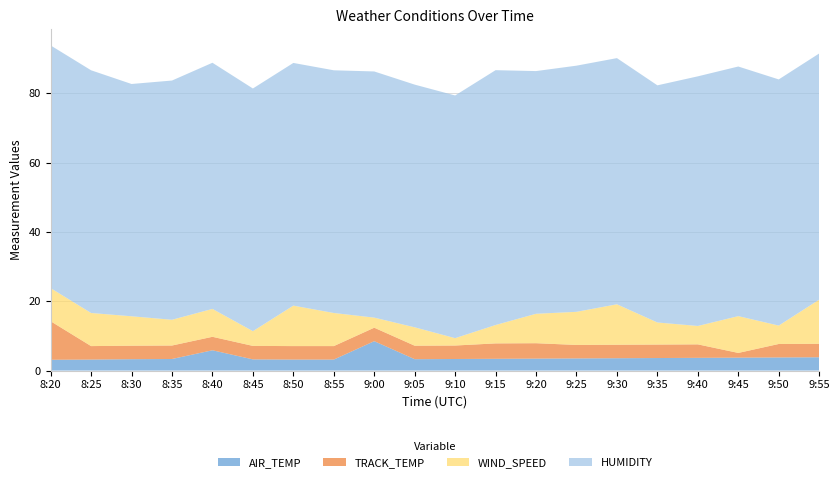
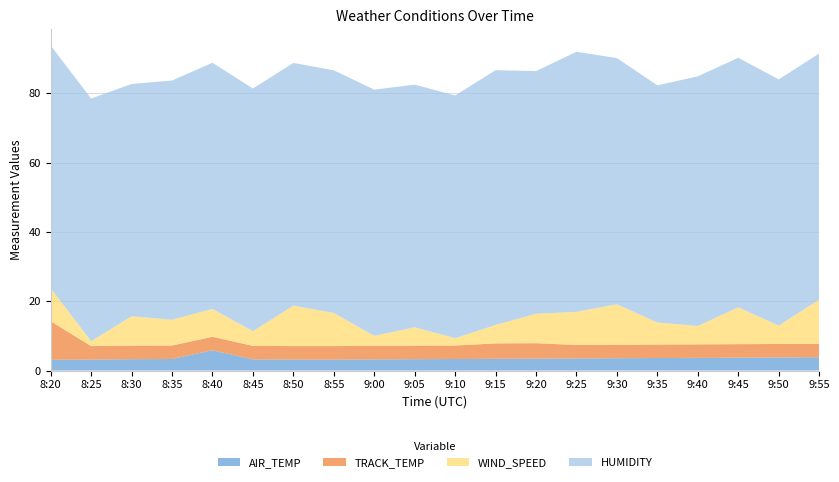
  {
    "AIR_TEMP": {
      "8:20": 3,
      "8:25": 3,
      "8:30": 3,
      "8:35": 3,
      "8:40": 6,
      "8:45": 3,
      "8:50": 3,
      "8:55": 3,
-     "9:00": 8,
+     "9:00": 3,
      "9:05": 3,
      "9:10": 3,
      "9:15": 3,
      "9:20": 3,
      "9:25": 4,
      "9:30": 4,
      "9:35": 4,
      "9:40": 4,
      "9:45": 4,
      "9:50": 4,
      "9:55": 4
    },
    "TRACK_TEMP": {
      "8:20": 11,
      "8:25": 4,
      "8:30": 4,
      "8:35": 4,
      "8:40": 4,
      "8:45": 4,
      "8:50": 4,
      "8:55": 4,
      "9:00": 4,
      "9:05": 4,
      "9:10": 4,
      "9:15": 4,
      "9:20": 4,
      "9:25": 4,
      "9:30": 4,
      "9:35": 4,
      "9:40": 4,
-     "9:45": 1,
+     "9:45": 4,
      "9:50": 4,
      "9:55": 4
    },
    "WIND_SPEED": {
      "8:20": 10,
-     "8:25": 10,
+     "8:25": 1,
      "8:30": 8,
      "8:35": 7,
      "8:40": 8,
      "8:45": 4,
      "8:50": 12,
      "8:55": 10,
      "9:00": 3,
      "9:05": 5,
      "9:10": 2,
      "9:15": 5,
      "9:20": 8,
      "9:25": 10,
      "9:30": 12,
      "9:35": 6,
      "9:40": 5,
      "9:45": 11,
      "9:50": 5,
      "9:55": 13
    },
    "HUMIDITY": {
      "8:20": 70,
      "8:25": 70,
      "8:30": 67,
      "8:35": 69,
      "8:40": 71,
      "8:45": 70,
      "8:50": 70,
      "8:55": 70,
      "9:00": 71,
      "9:05": 70,
      "9:10": 70,
      "9:15": 74,
      "9:20": 70,
-     "9:25": 71,
+     "9:25": 75,
      "9:30": 71,
      "9:35": 68,
      "9:40": 72,
      "9:45": 72,
      "9:50": 71,
      "9:55": 71
    }
  }
